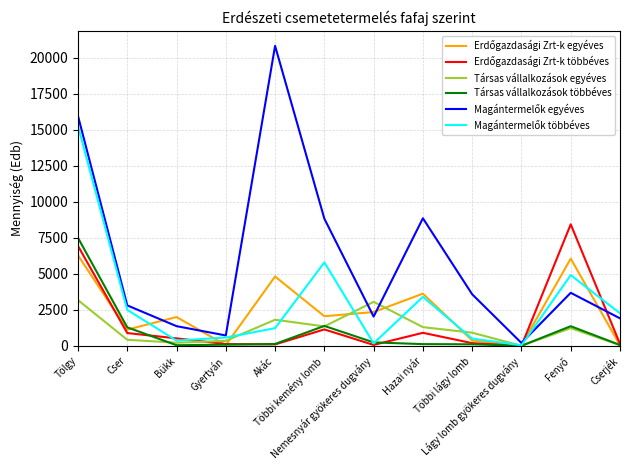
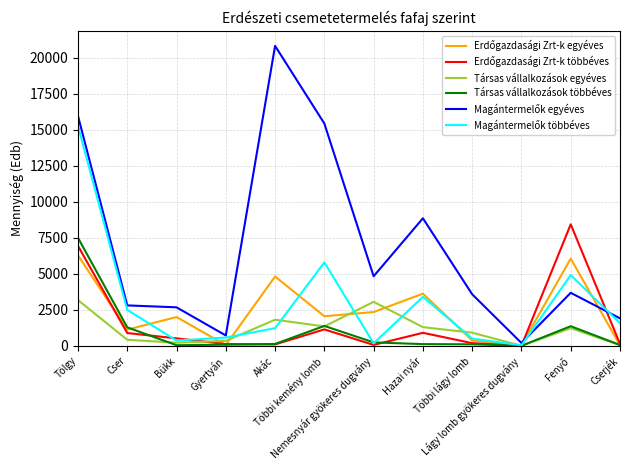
  {
    "Erdőgazdasági Zrt-k egyéves": {
      "Tölgy": 6300,
      "Bükk": 2000,
      "Akác": 4800,
      "Többi kemény lomb": 2100,
      "Nemesnyár gyökeres dugvány": 2300,
      "Hazai nyár": 3600,
      "Fenyő": 6100
    },
    "Erdőgazdasági Zrt-k többéves": {
      "Tölgy": 6900,
      "Cser": 900,
      "Többi kemény lomb": 1100,
      "Hazai nyár": 900,
      "Fenyő": 8400
    },
    "Társas vállalkozások egyéves": {
      "Tölgy": 3200,
      "Cser": 400,
      "Gyertyán": 300,
      "Akác": 1800,
      "Nemesnyár gyökeres dugvány": 3100,
      "Hazai nyár": 1300,
      "Többi lágy lomb": 900
    },
    "Társas vállalkozások többéves": {
      "Tölgy": 7500,
      "Hazai nyár": 100
    },
    "Magántermelők egyéves": {
      "Tölgy": 16000,
      "Cser": 2800,
-     "Bükk": 1400,
+     "Bükk": 2700,
      "Akác": 20800,
-     "Többi kemény lomb": 8800,
-     "Nemesnyár gyökeres dugvány": 2000,
+     "Többi kemény lomb": 15400,
+     "Nemesnyár gyökeres dugvány": 4800,
      "Hazai nyár": 8900,
      "Többi lágy lomb": 3600,
      "Fenyő": 3700,
      "Cserjék": 1900
    },
    "Magántermelők többéves": {
      "Tölgy": 15300,
      "Cser": 2500,
      "Akác": 1200,
      "Többi kemény lomb": 5800,
      "Hazai nyár": 3400,
      "Fenyő": 4900,
-     "Cserjék": 2300
+     "Cserjék": 1600
    }
  }
